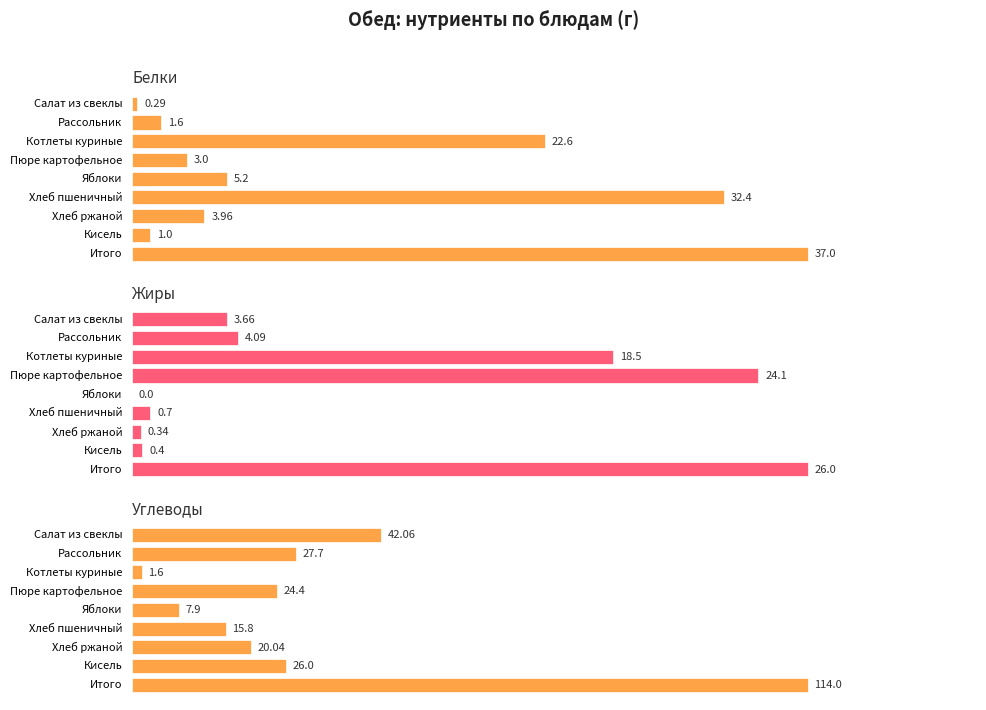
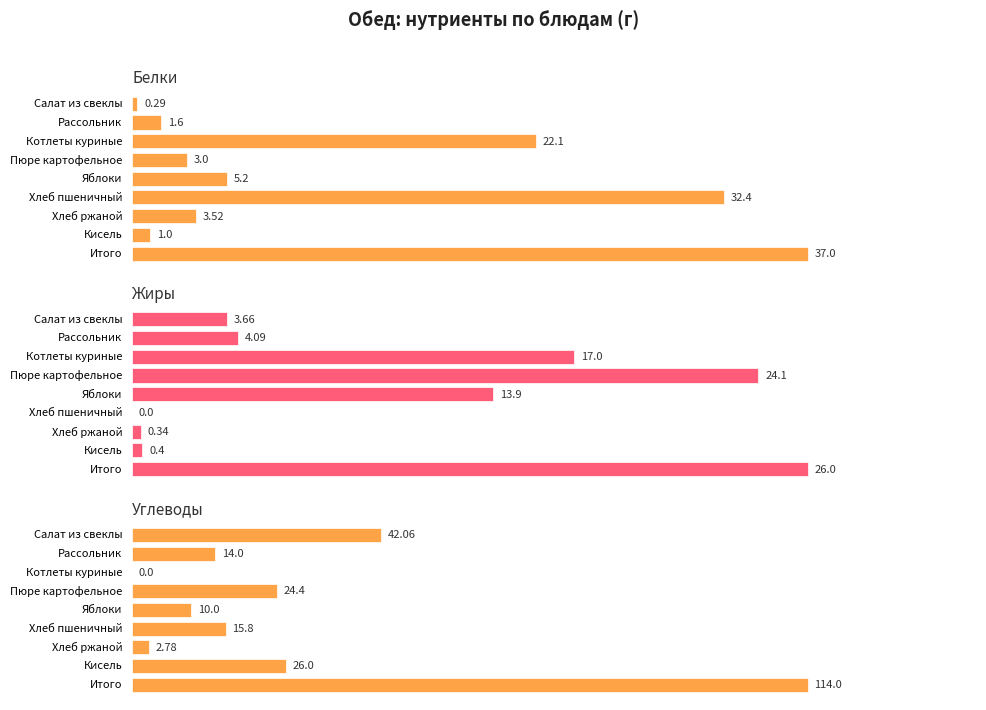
  {
    "Белки": {
      "Салат из свеклы": 0.29,
      "Рассольник": 1.6,
-     "Котлеты куриные": 22.6,
+     "Котлеты куриные": 22.1,
      "Пюре картофельное": 3.0,
      "Яблоки": 5.2,
      "Хлеб пшеничный": 32.4,
-     "Хлеб ржаной": 3.96,
+     "Хлеб ржаной": 3.52,
      "Кисель": 1.0,
      "Итого": 37.0
    },
    "Жиры": {
      "Салат из свеклы": 3.66,
      "Рассольник": 4.09,
-     "Котлеты куриные": 18.5,
+     "Котлеты куриные": 17.0,
      "Пюре картофельное": 24.1,
-     "Яблоки": 0.0,
-     "Хлеб пшеничный": 0.7,
+     "Яблоки": 13.9,
+     "Хлеб пшеничный": 0.0,
      "Хлеб ржаной": 0.34,
      "Кисель": 0.4,
      "Итого": 26.0
    },
    "Углеводы": {
      "Салат из свеклы": 42.06,
-     "Рассольник": 27.7,
-     "Котлеты куриные": 1.6,
+     "Рассольник": 14.0,
+     "Котлеты куриные": 0.0,
      "Пюре картофельное": 24.4,
-     "Яблоки": 7.9,
+     "Яблоки": 10.0,
      "Хлеб пшеничный": 15.8,
-     "Хлеб ржаной": 20.04,
+     "Хлеб ржаной": 2.78,
      "Кисель": 26.0,
      "Итого": 114.0
    }
  }
